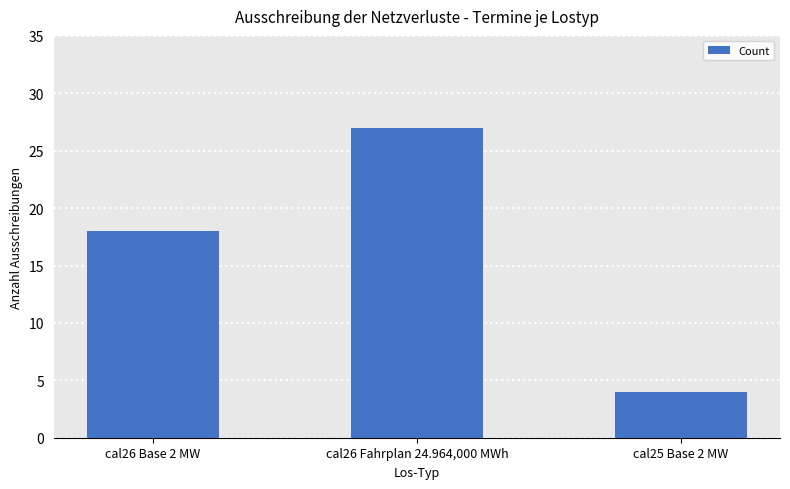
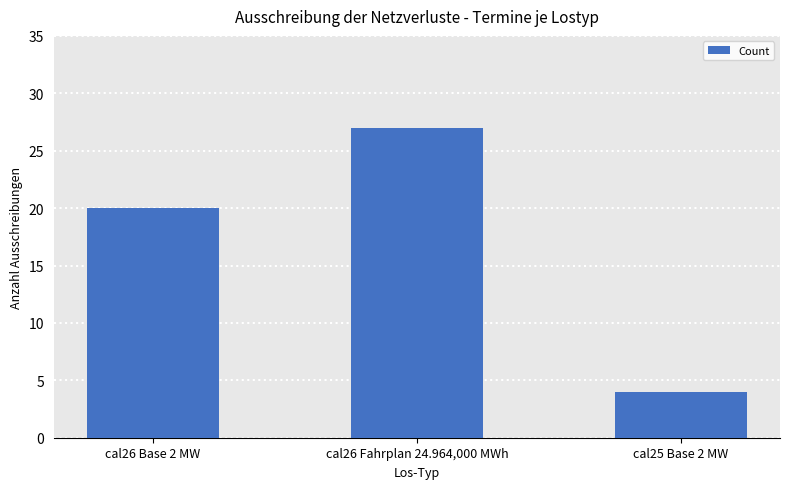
  {
-   "cal26 Base 2 MW": 18,
+   "cal26 Base 2 MW": 20,
    "cal26 Fahrplan 24.964,000 MWh": 27,
    "cal25 Base 2 MW": 4
  }
